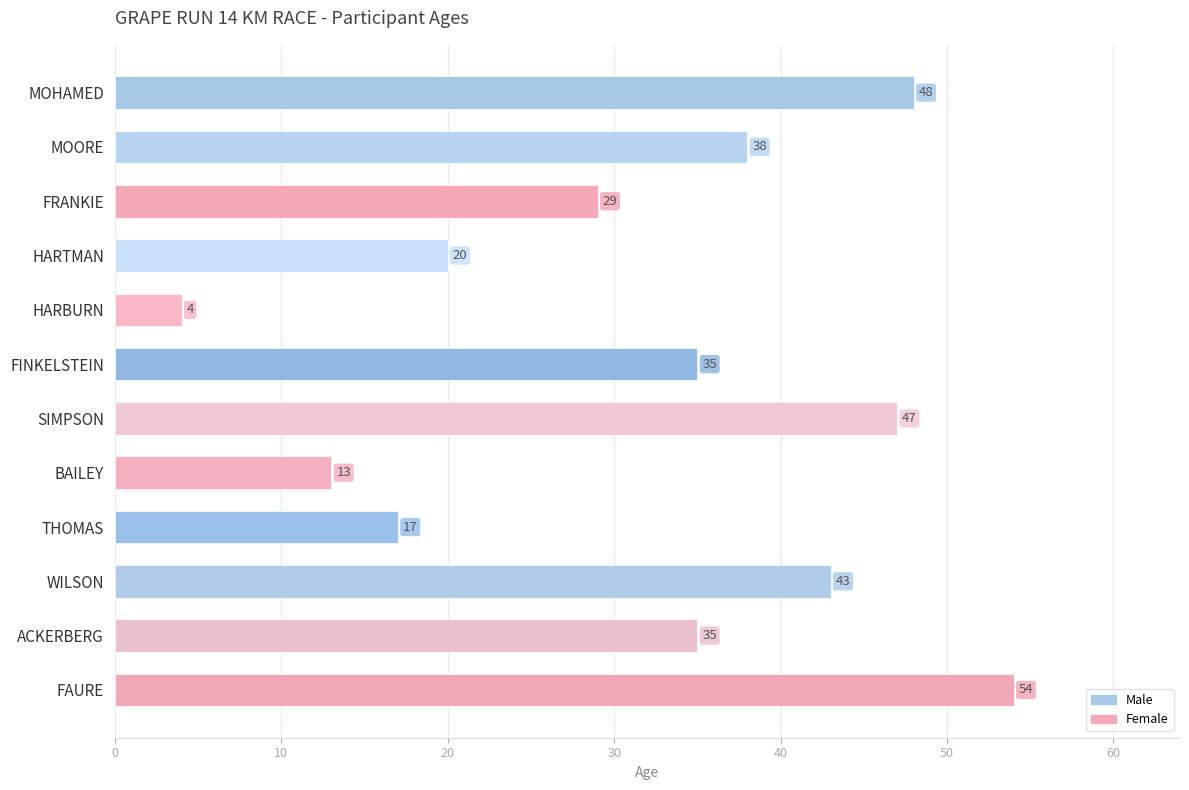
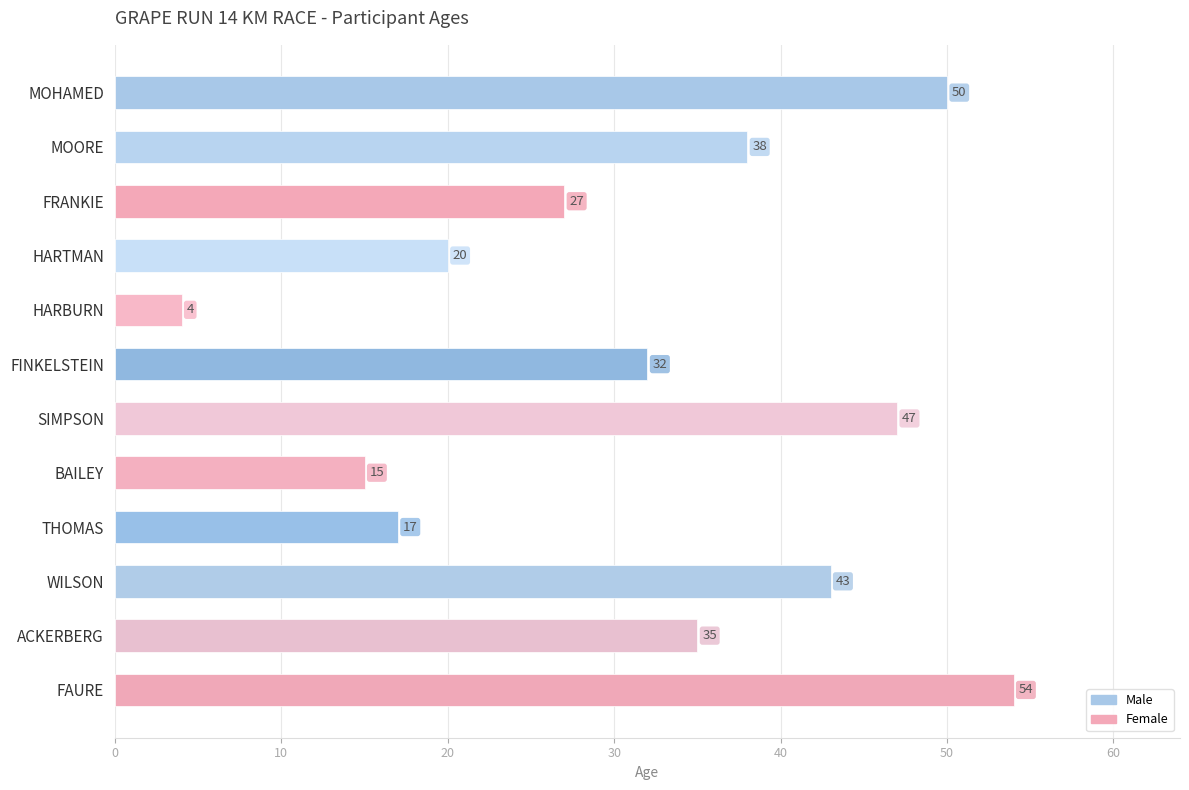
  {
-   "MOHAMED": 48,
-   "FRANKIE": 29,
-   "FINKELSTEIN": 35,
-   "BAILEY": 13
+   "MOHAMED": 50,
+   "FRANKIE": 27,
+   "FINKELSTEIN": 32,
+   "BAILEY": 15
  }
